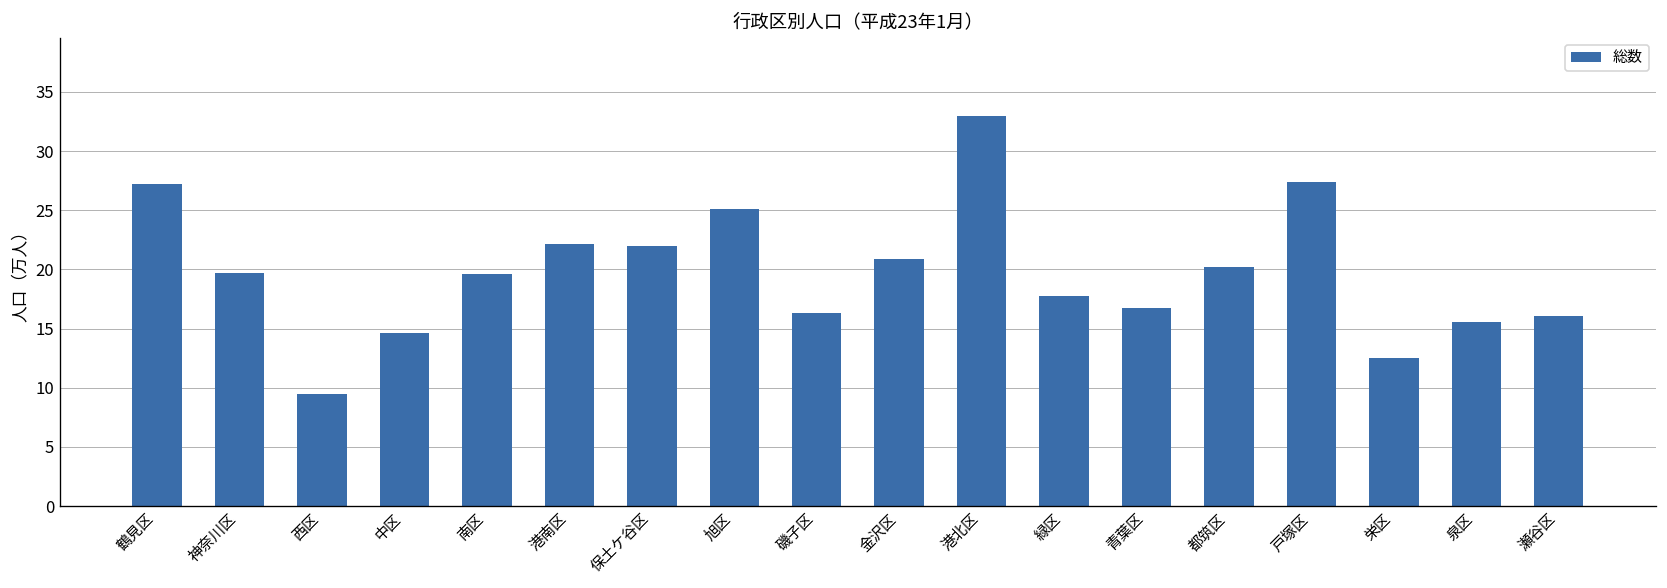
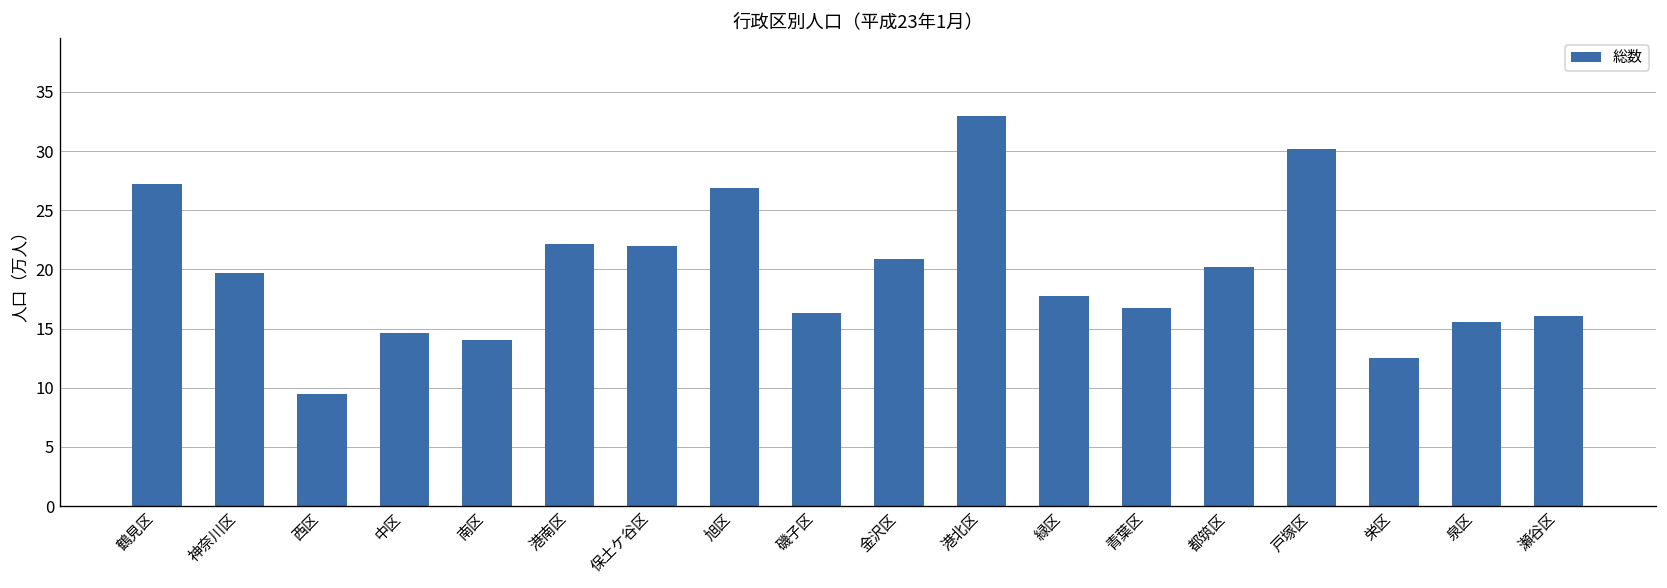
  {
    "鶴見区": 27,
    "神奈川区": 20,
    "西区": 9,
    "中区": 15,
-   "南区": 20,
+   "南区": 14,
    "港南区": 22,
    "保土ケ谷区": 22,
-   "旭区": 25,
+   "旭区": 27,
    "磯子区": 16,
    "金沢区": 21,
    "港北区": 33,
    "緑区": 18,
    "青葉区": 17,
    "都筑区": 20,
-   "戸塚区": 27,
+   "戸塚区": 30,
    "栄区": 12,
    "泉区": 16,
    "瀬谷区": 16
  }
